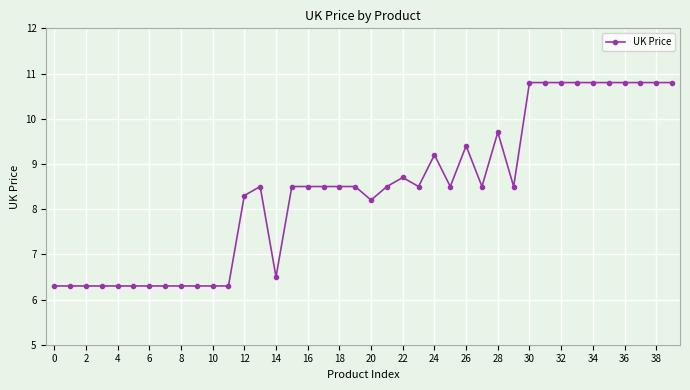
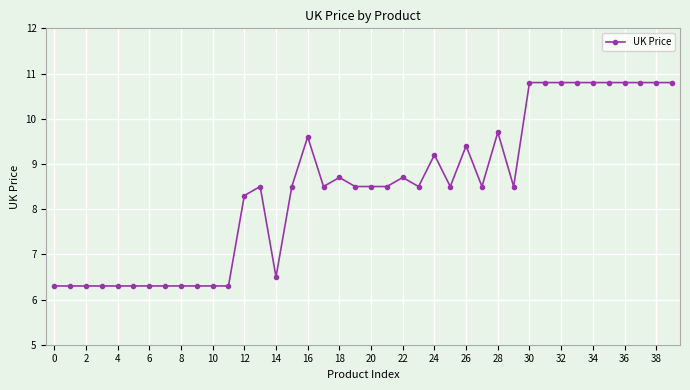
  {
    "0": 6.3,
    "2": 6.3,
    "4": 6.3,
    "6": 6.3,
    "8": 6.3,
    "10": 6.3,
    "12": 8.3,
    "14": 6.5,
-   "16": 8.5,
-   "18": 8.5,
-   "20": 8.2,
+   "16": 9.6,
+   "18": 8.7,
+   "20": 8.5,
    "22": 8.7,
    "24": 9.2,
    "26": 9.4,
    "28": 9.7,
    "30": 10.8,
    "32": 10.8,
    "34": 10.8,
    "36": 10.8,
    "38": 10.8
  }
